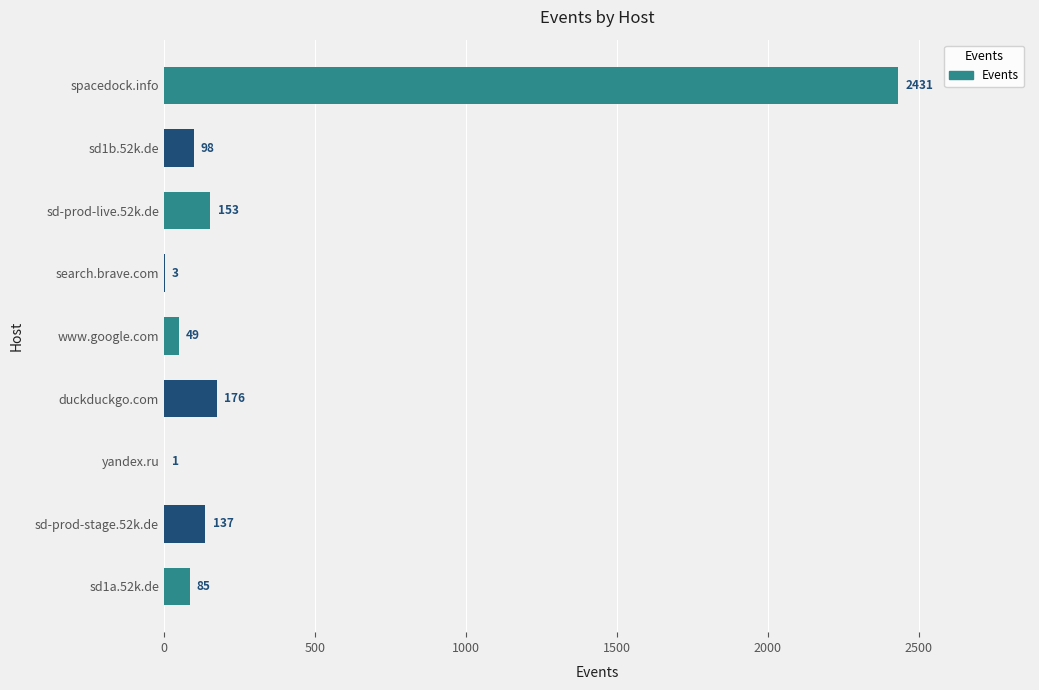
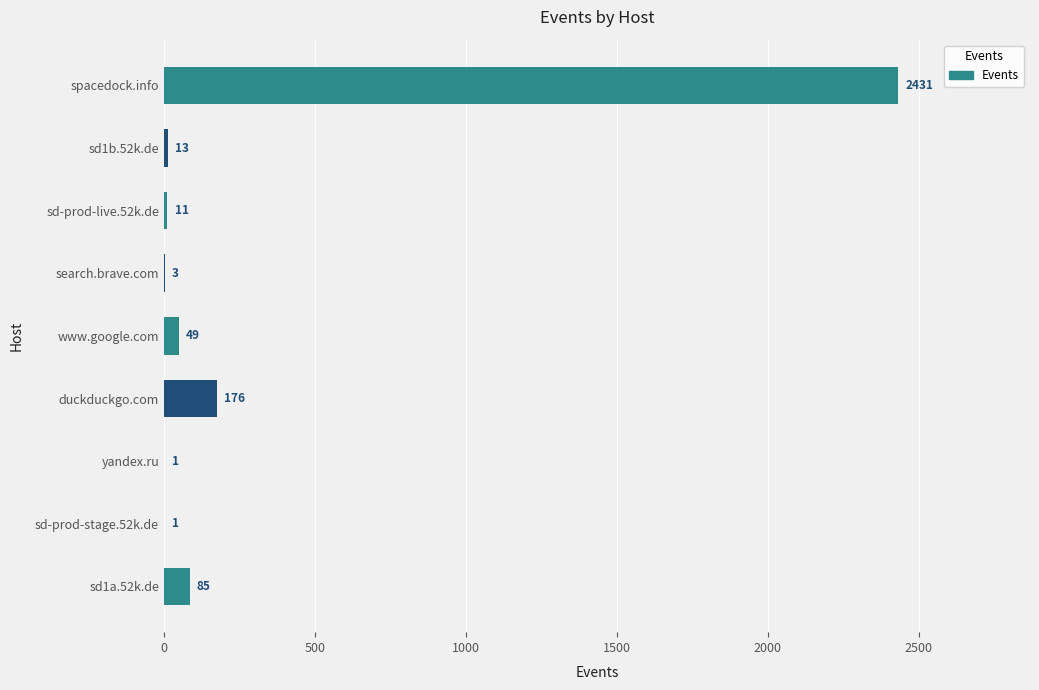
  {
    "spacedock.info": 2431,
-   "sd1b.52k.de": 98,
-   "sd-prod-live.52k.de": 153,
+   "sd1b.52k.de": 13,
+   "sd-prod-live.52k.de": 11,
    "search.brave.com": 3,
    "www.google.com": 49,
    "duckduckgo.com": 176,
    "yandex.ru": 1,
-   "sd-prod-stage.52k.de": 137,
+   "sd-prod-stage.52k.de": 1,
    "sd1a.52k.de": 85
  }
